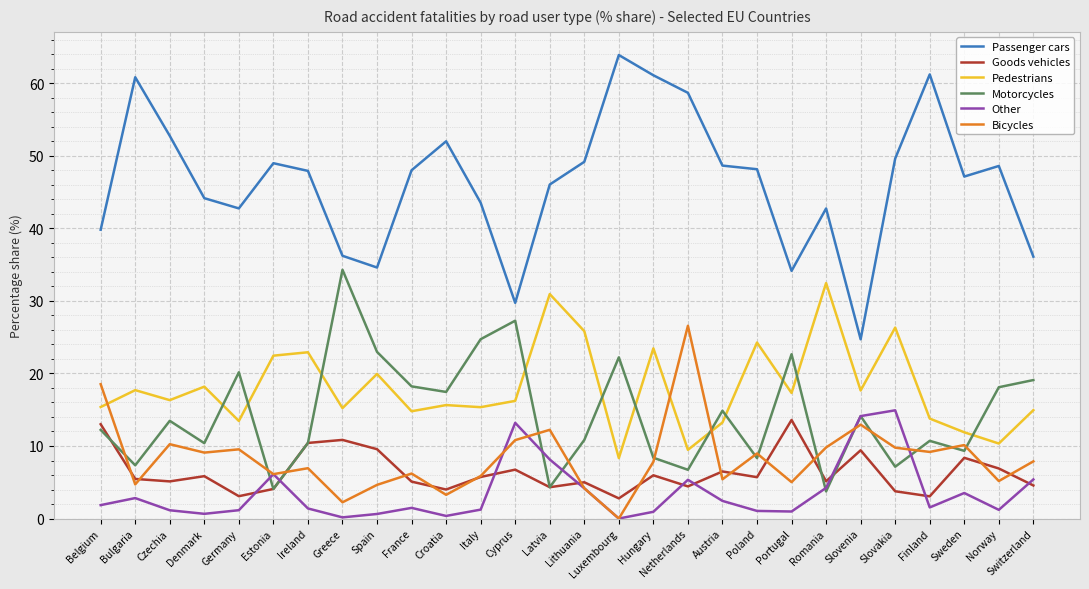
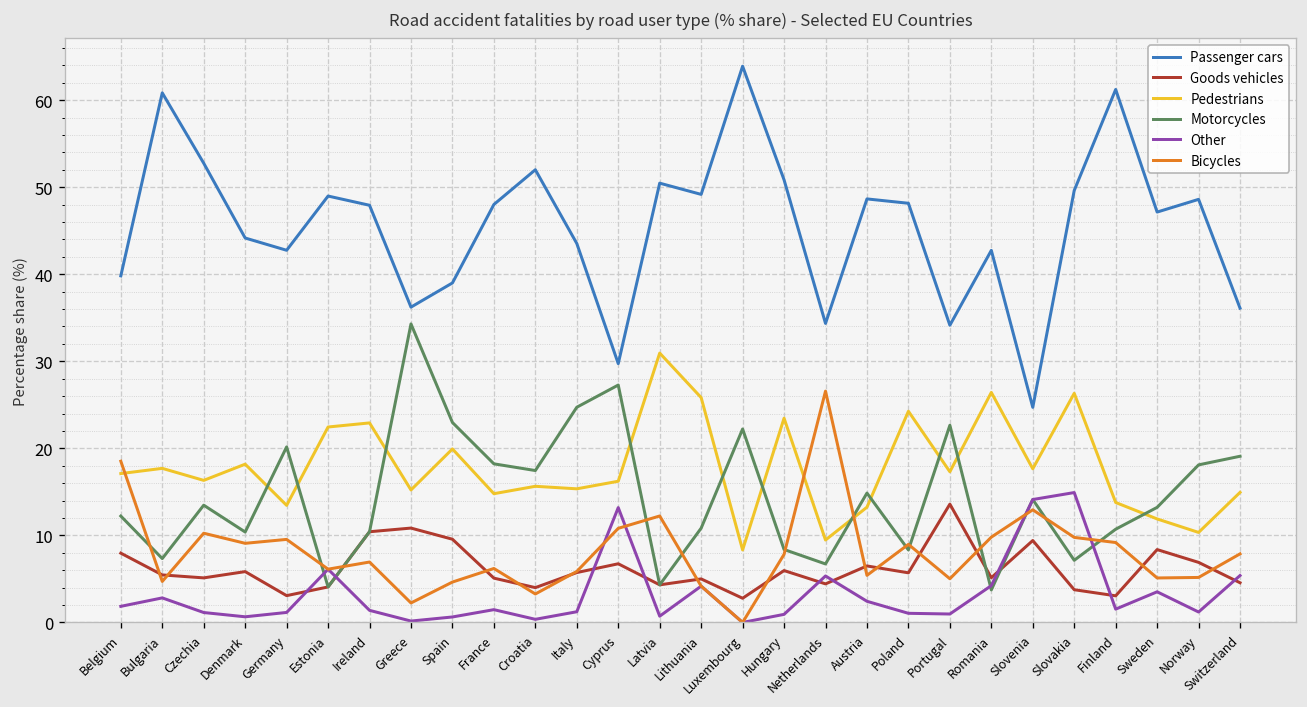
  {
    "Passenger cars": {
      "Belgium": 40,
      "Bulgaria": 61,
      "Czechia": 53,
      "Denmark": 44,
      "Germany": 43,
      "Estonia": 49,
      "Ireland": 48,
      "Greece": 36,
-     "Spain": 35,
+     "Spain": 39,
      "France": 48,
      "Croatia": 52,
      "Italy": 44,
      "Cyprus": 30,
-     "Latvia": 46,
+     "Latvia": 50,
      "Lithuania": 49,
      "Luxembourg": 64,
-     "Hungary": 61,
-     "Netherlands": 59,
+     "Hungary": 51,
+     "Netherlands": 34,
      "Austria": 49,
      "Poland": 48,
      "Portugal": 34,
      "Romania": 43,
      "Slovenia": 25,
      "Slovakia": 50,
      "Finland": 61,
      "Sweden": 47,
      "Norway": 49,
      "Switzerland": 36
    },
    "Goods vehicles": {
-     "Belgium": 13,
+     "Belgium": 8,
      "Bulgaria": 5,
      "Czechia": 5,
      "Denmark": 6,
      "Germany": 3,
      "Greece": 11,
      "Spain": 10,
      "France": 5,
      "Croatia": 4,
      "Cyprus": 7,
      "Lithuania": 5,
      "Luxembourg": 3,
      "Hungary": 6,
      "Netherlands": 4,
      "Austria": 6,
      "Poland": 6,
      "Portugal": 14,
      "Romania": 5,
      "Slovenia": 9,
      "Slovakia": 4,
      "Finland": 3,
      "Sweden": 8,
      "Norway": 7,
      "Switzerland": 5
    },
    "Pedestrians": {
-     "Belgium": 15,
+     "Belgium": 17,
      "Bulgaria": 18,
      "Czechia": 16,
      "Denmark": 18,
      "Germany": 13,
      "Estonia": 22,
      "Ireland": 23,
      "Greece": 15,
      "Spain": 20,
      "France": 15,
      "Croatia": 16,
      "Italy": 15,
      "Cyprus": 16,
      "Latvia": 31,
      "Lithuania": 26,
      "Luxembourg": 8,
      "Hungary": 23,
      "Netherlands": 9,
      "Austria": 13,
      "Poland": 24,
      "Portugal": 17,
-     "Romania": 32,
+     "Romania": 26,
      "Slovenia": 18,
      "Slovakia": 26,
      "Finland": 14,
      "Sweden": 12,
      "Norway": 10,
      "Switzerland": 15
    },
    "Motorcycles": {
      "Belgium": 12,
      "Bulgaria": 7,
      "Czechia": 13,
      "Denmark": 10,
      "Germany": 20,
      "Greece": 34,
      "Spain": 23,
      "France": 18,
      "Croatia": 17,
      "Italy": 25,
      "Cyprus": 27,
      "Lithuania": 11,
      "Luxembourg": 22,
      "Hungary": 8,
      "Netherlands": 7,
      "Austria": 15,
      "Poland": 8,
      "Portugal": 23,
      "Romania": 4,
      "Slovakia": 7,
      "Finland": 11,
-     "Sweden": 9,
+     "Sweden": 13,
      "Norway": 18,
      "Switzerland": 19
    },
    "Other": {
      "Belgium": 2,
      "Bulgaria": 3,
      "Czechia": 1,
      "Denmark": 1,
      "Germany": 1,
      "Ireland": 1,
      "Greece": 0,
      "Spain": 1,
      "France": 1,
      "Croatia": 0,
      "Italy": 1,
      "Cyprus": 13,
-     "Latvia": 8,
+     "Latvia": 1,
      "Hungary": 1,
      "Netherlands": 5,
      "Austria": 2,
      "Poland": 1,
      "Portugal": 1,
      "Romania": 4,
      "Slovakia": 15,
      "Finland": 2,
      "Sweden": 4,
      "Norway": 1,
      "Switzerland": 5
    },
    "Bicycles": {
      "Belgium": 19,
      "Bulgaria": 5,
      "Czechia": 10,
      "Denmark": 9,
      "Germany": 10,
      "Ireland": 7,
      "Greece": 2,
      "Spain": 5,
      "France": 6,
      "Croatia": 3,
      "Cyprus": 11,
      "Latvia": 12,
      "Hungary": 8,
      "Netherlands": 27,
      "Austria": 5,
      "Poland": 9,
      "Portugal": 5,
      "Romania": 10,
      "Slovenia": 13,
      "Slovakia": 10,
      "Finland": 9,
-     "Sweden": 10,
+     "Sweden": 5,
      "Norway": 5,
      "Switzerland": 8
    }
  }
